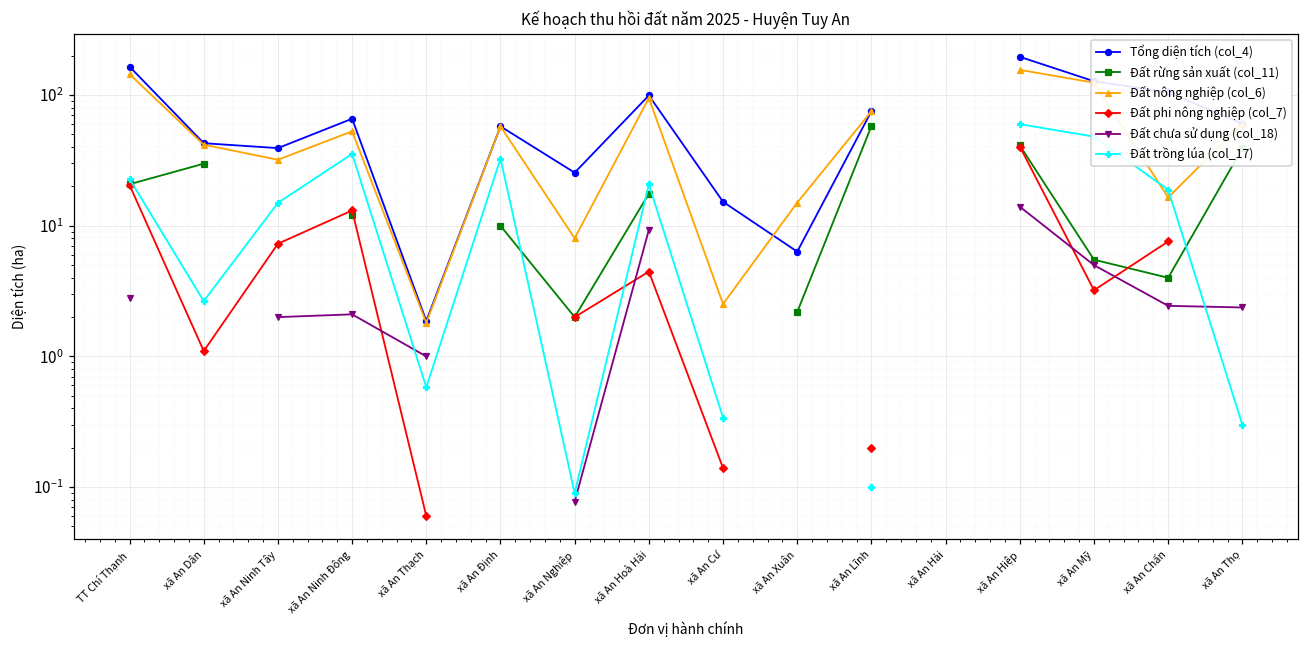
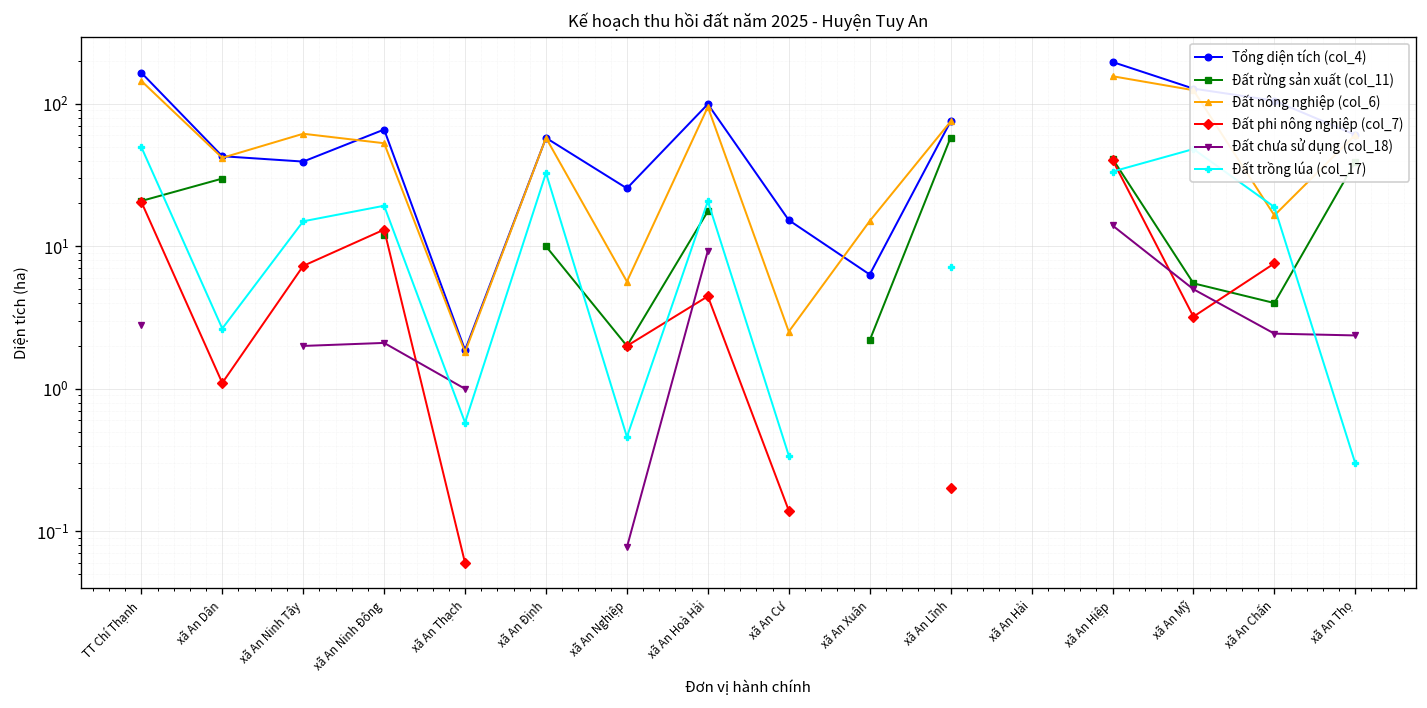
  {
    "Tổng diện tích (col_4)": {
      "TT Chí Thạnh": 170,
      "xã An Ninh Tây": 39,
      "xã An Ninh Đông": 70,
      "xã An Nghiệp": 26,
      "xã An Cư": 15,
      "xã An Xuân": 6,
      "xã An Hiệp": 200
    },
    "Đất rừng sản xuất (col_11)": {
      "xã An Dân": 30,
      "xã An Ninh Đông": 12,
      "xã An Định": 10,
      "xã An Hoà Hải": 18,
      "xã An Xuân": 2.2,
      "xã An Lĩnh": 60,
      "xã An Mỹ": 6,
      "xã An Chấn": 4.0
    },
    "Đất nông nghiệp (col_6)": {
      "TT Chí Thạnh": 140,
-     "xã An Ninh Tây": 32,
+     "xã An Ninh Tây": 60,
      "xã An Ninh Đông": 50,
-     "xã An Nghiệp": 8,
+     "xã An Nghiệp": 6,
      "xã An Cư": 2.5,
      "xã An Xuân": 15,
      "xã An Hiệp": 160,
      "xã An Chấn": 16
    },
    "Đất phi nông nghiệp (col_7)": {
      "xã An Dân": 1.1,
      "xã An Ninh Tây": 7,
      "xã An Ninh Đông": 13,
      "xã An Thạch": 0.06,
      "xã An Hoà Hải": 4.5,
      "xã An Cư": 0.14,
      "xã An Lĩnh": 0.20,
      "xã An Mỹ": 3.2,
      "xã An Chấn": 8
    },
    "Đất chưa sử dụng (col_18)": {
      "TT Chí Thạnh": 2.8,
      "xã An Ninh Tây": 2.0,
      "xã An Ninh Đông": 2.1,
      "xã An Thạch": 1.0,
      "xã An Nghiệp": 0.08,
      "xã An Hoà Hải": 9,
      "xã An Hiệp": 14,
      "xã An Mỹ": 5.0,
      "xã An Chấn": 2.4,
      "xã An Thọ": 2.4
    },
    "Đất trồng lúa (col_17)": {
-     "TT Chí Thạnh": 23,
+     "TT Chí Thạnh": 50,
      "xã An Dân": 2.7,
      "xã An Ninh Tây": 15,
-     "xã An Ninh Đông": 35,
+     "xã An Ninh Đông": 19,
      "xã An Thạch": 0.6,
      "xã An Định": 33,
-     "xã An Nghiệp": 0.09,
+     "xã An Nghiệp": 0.46,
      "xã An Hoà Hải": 21,
      "xã An Cư": 0.34,
-     "xã An Lĩnh": 0.1,
-     "xã An Hiệp": 60,
+     "xã An Lĩnh": 7,
+     "xã An Hiệp": 33,
      "xã An Chấn": 19,
      "xã An Thọ": 0.30
    }
  }
